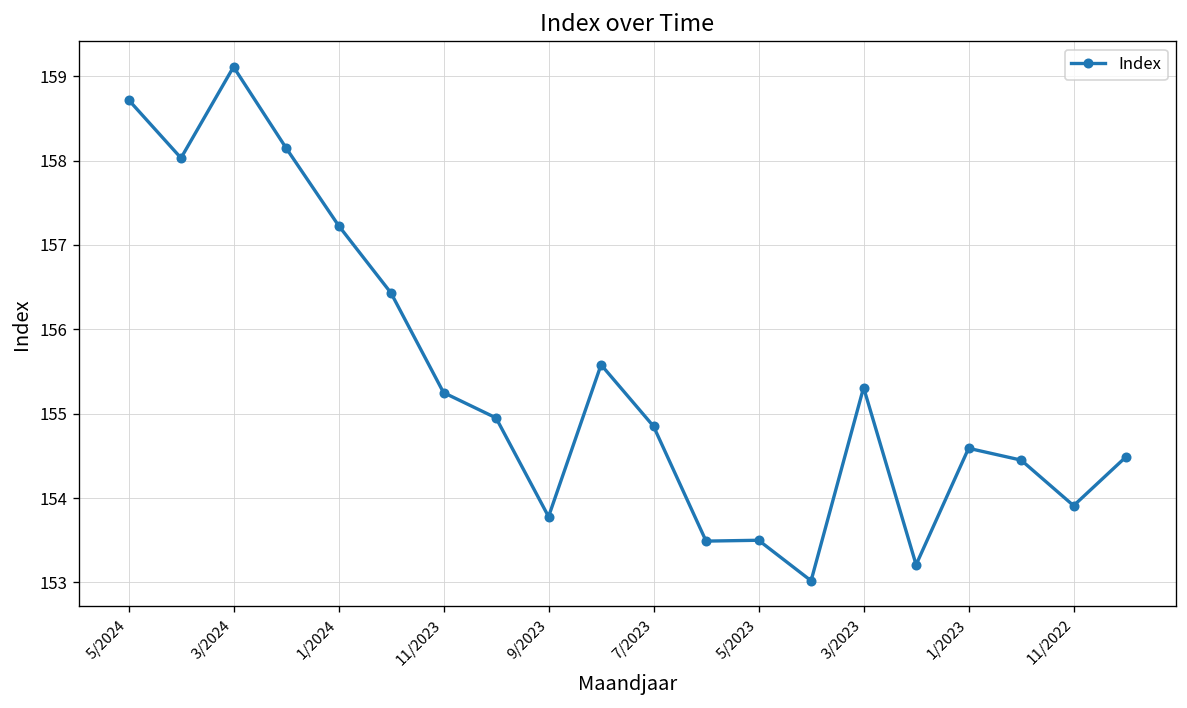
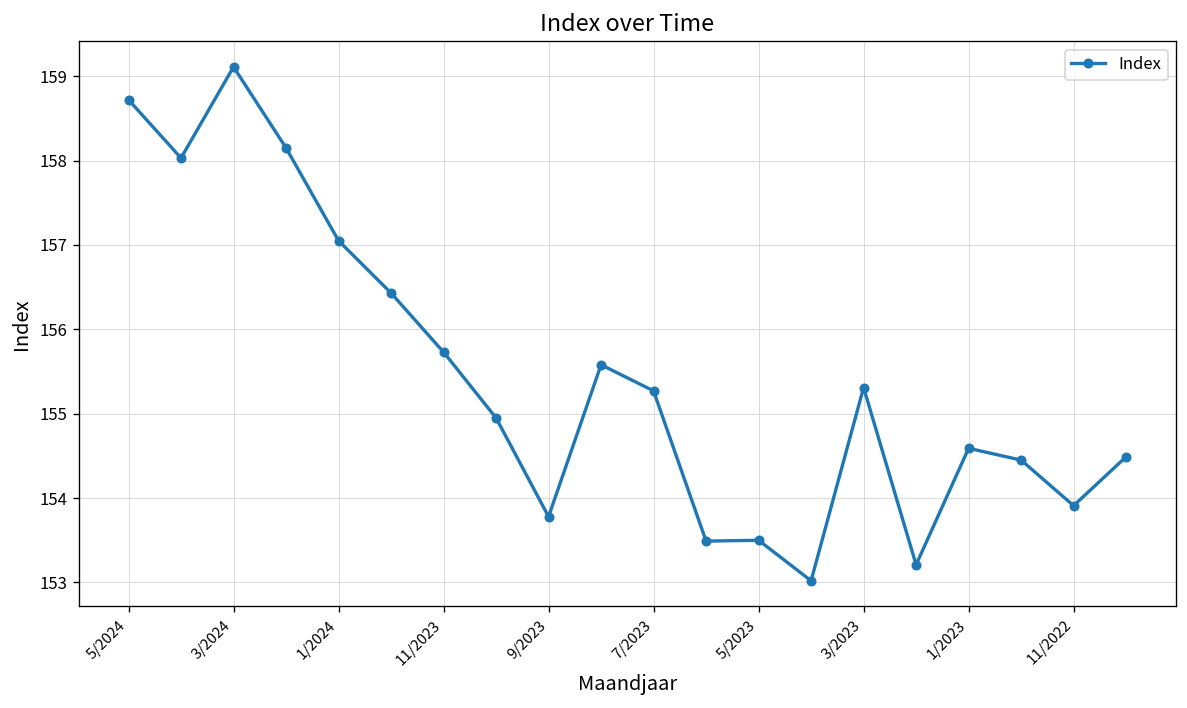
  {
    "5/2024": 158.7,
    "3/2024": 159.1,
-   "1/2024": 157.2,
-   "11/2023": 155.3,
+   "1/2024": 157.1,
+   "11/2023": 155.7,
    "9/2023": 153.8,
-   "7/2023": 154.9,
+   "7/2023": 155.3,
    "5/2023": 153.5,
    "3/2023": 155.3,
    "1/2023": 154.6,
    "11/2022": 153.9
  }
